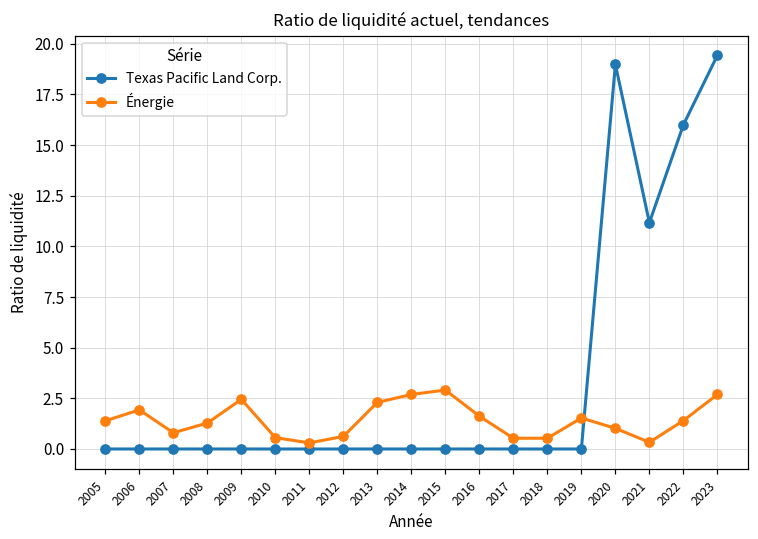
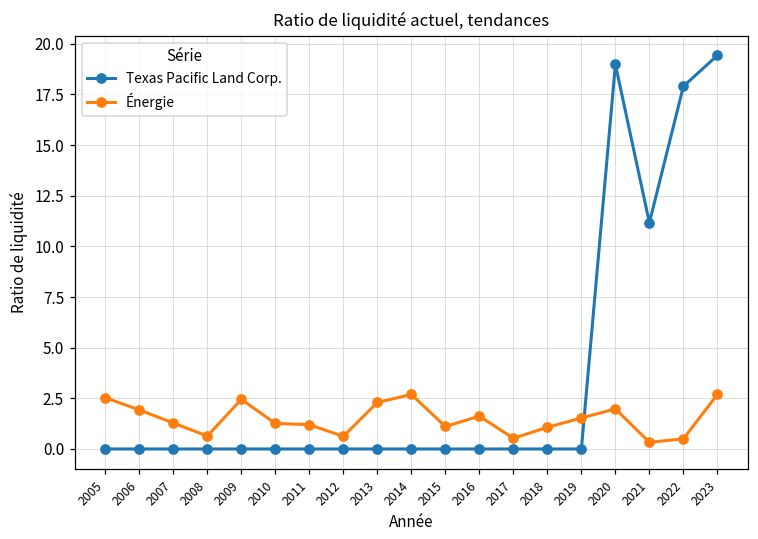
  {
    "Texas Pacific Land Corp.": {
      "2005": 0.0,
      "2006": 0.0,
      "2007": 0.0,
      "2008": 0.0,
      "2009": 0.0,
      "2010": 0.0,
      "2011": 0.0,
      "2012": 0.0,
      "2013": 0.0,
      "2014": 0.0,
      "2015": 0.0,
      "2016": 0.0,
      "2017": 0.0,
      "2018": 0.0,
      "2019": 0.0,
      "2020": 19.0,
      "2021": 11.2,
-     "2022": 16.0,
+     "2022": 17.9,
      "2023": 19.4
    },
    "Énergie": {
-     "2005": 1.4,
+     "2005": 2.5,
      "2006": 1.9,
-     "2007": 0.8,
-     "2008": 1.3,
+     "2007": 1.3,
+     "2008": 0.6,
      "2009": 2.5,
-     "2010": 0.6,
-     "2011": 0.3,
+     "2010": 1.3,
+     "2011": 1.2,
      "2012": 0.6,
      "2013": 2.3,
      "2014": 2.7,
-     "2015": 2.9,
+     "2015": 1.1,
      "2016": 1.6,
      "2017": 0.5,
-     "2018": 0.5,
+     "2018": 1.1,
      "2019": 1.5,
-     "2020": 1.0,
+     "2020": 2.0,
      "2021": 0.3,
-     "2022": 1.4,
+     "2022": 0.5,
      "2023": 2.7
    }
  }
